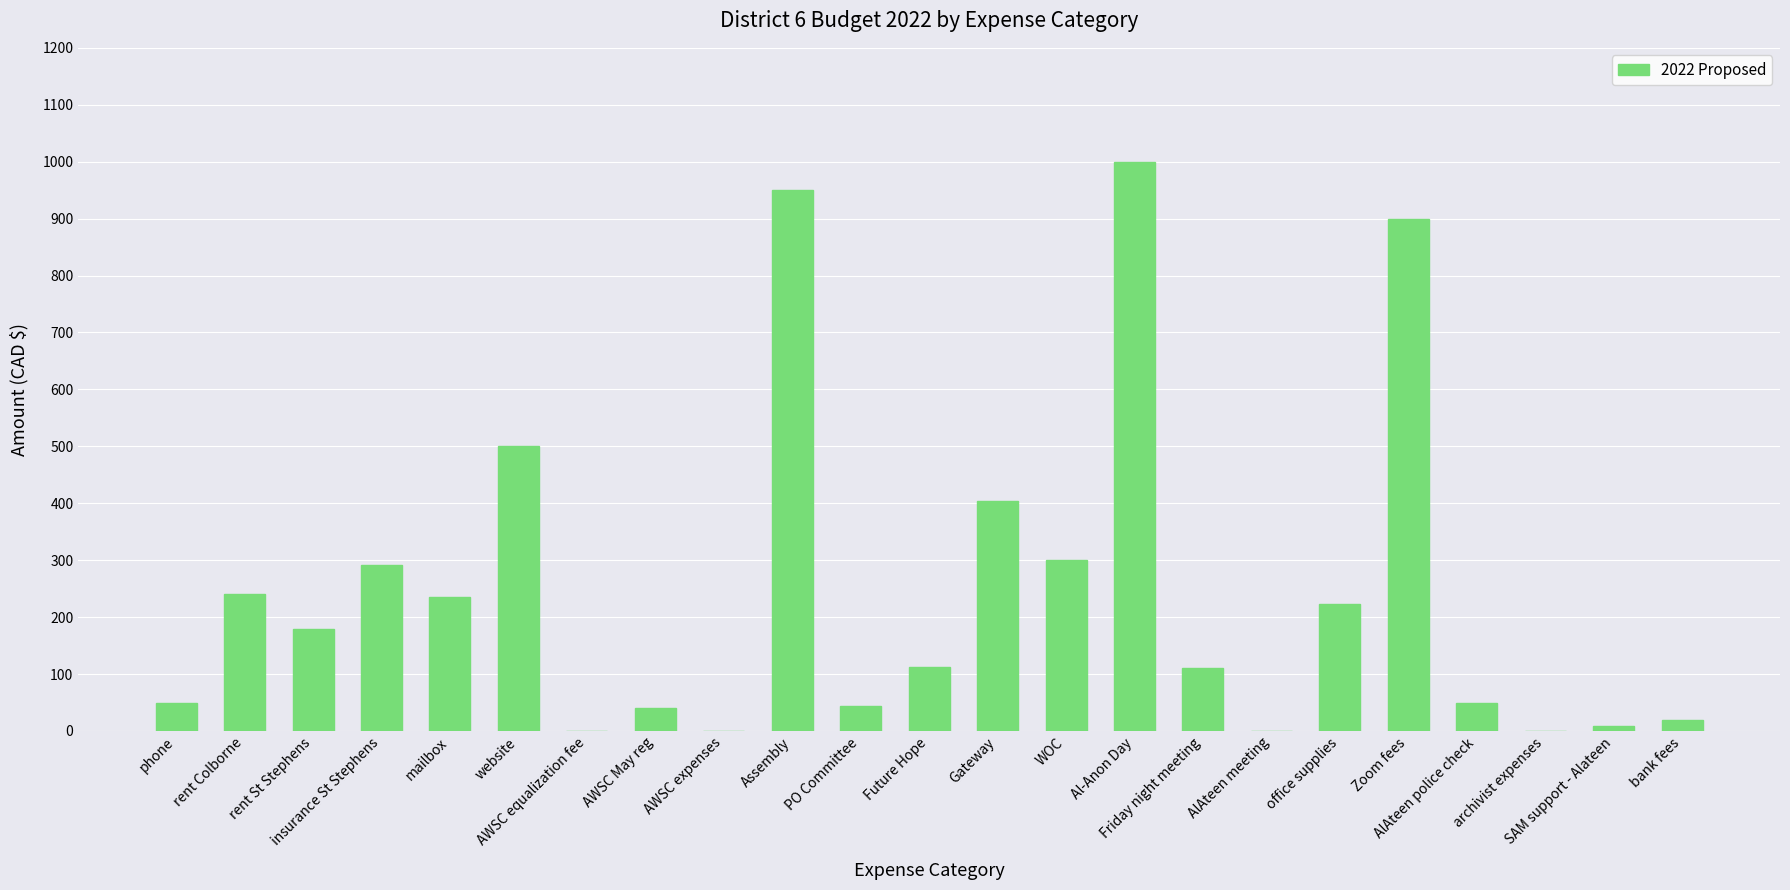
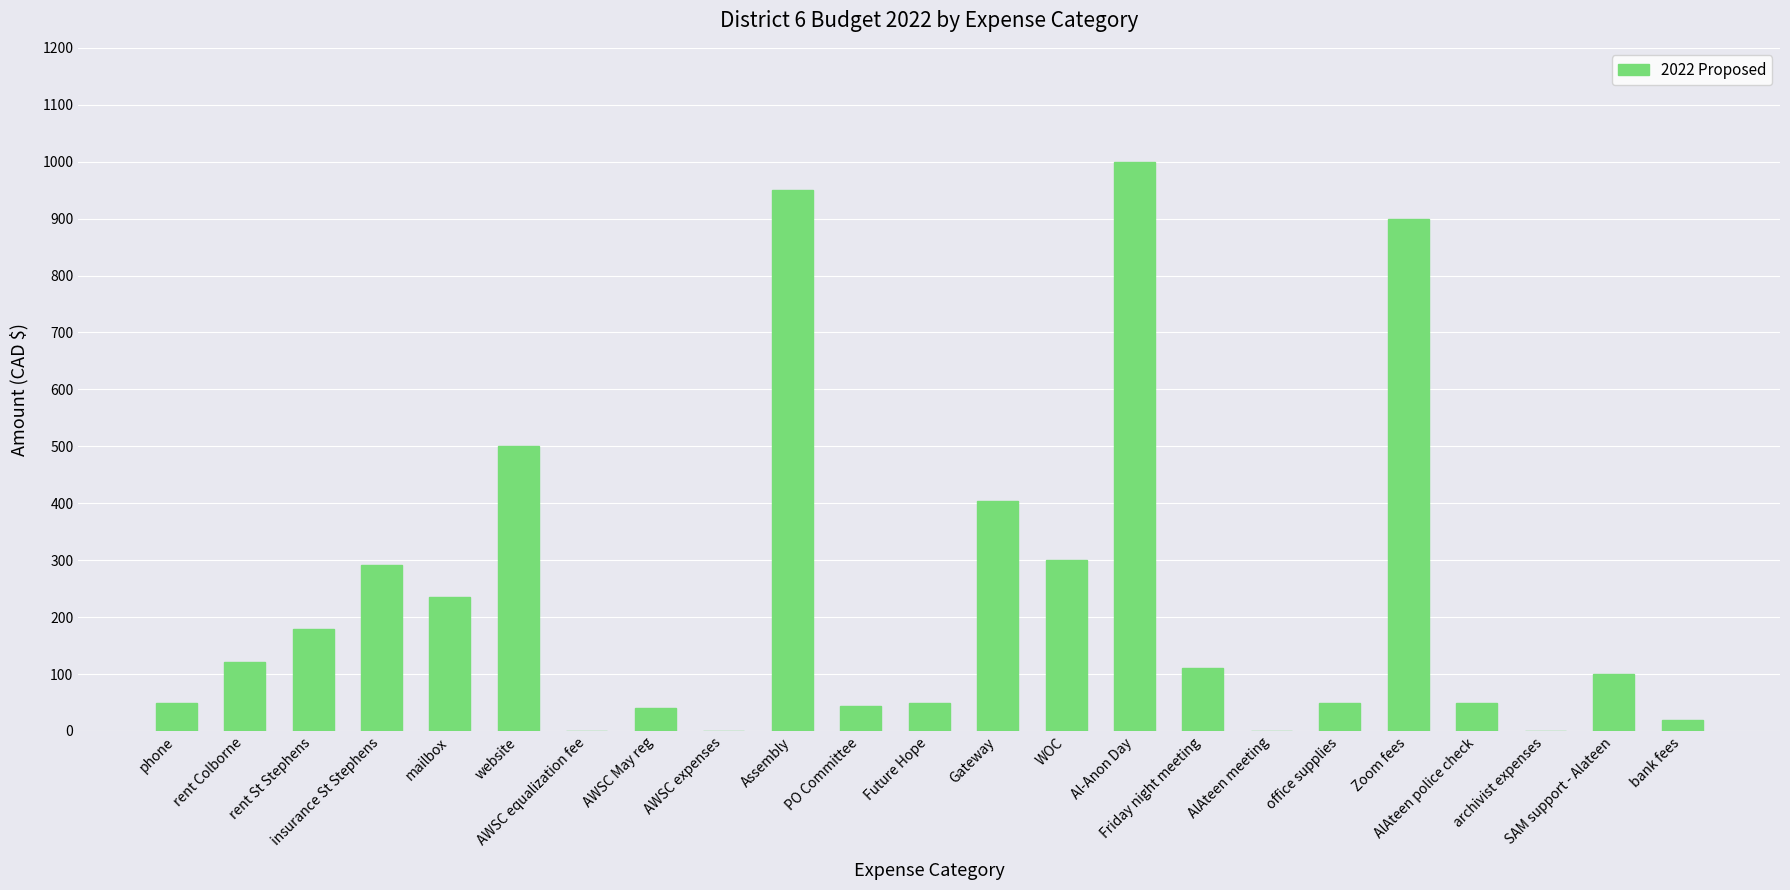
  {
    "phone": 50,
-   "rent Colborne": 240,
+   "rent Colborne": 120,
    "rent St Stephens": 180,
    "insurance St Stephens": 290,
    "mailbox": 240,
    "website": 500,
    "AWSC equalization fee": 0,
    "AWSC May reg": 40,
    "AWSC expenses": 0,
    "Assembly": 950,
    "PO Committee": 40,
-   "Future Hope": 110,
+   "Future Hope": 50,
    "Gateway": 400,
    "WOC": 300,
    "Al-Anon Day": 1000,
    "Friday night meeting": 110,
    "AlAteen meeting": 0,
-   "office supplies": 220,
+   "office supplies": 50,
    "Zoom fees": 900,
    "AlAteen police check": 50,
    "archivist expenses": 0,
-   "SAM support - Alateen": 10,
+   "SAM support - Alateen": 100,
    "bank fees": 20
  }
